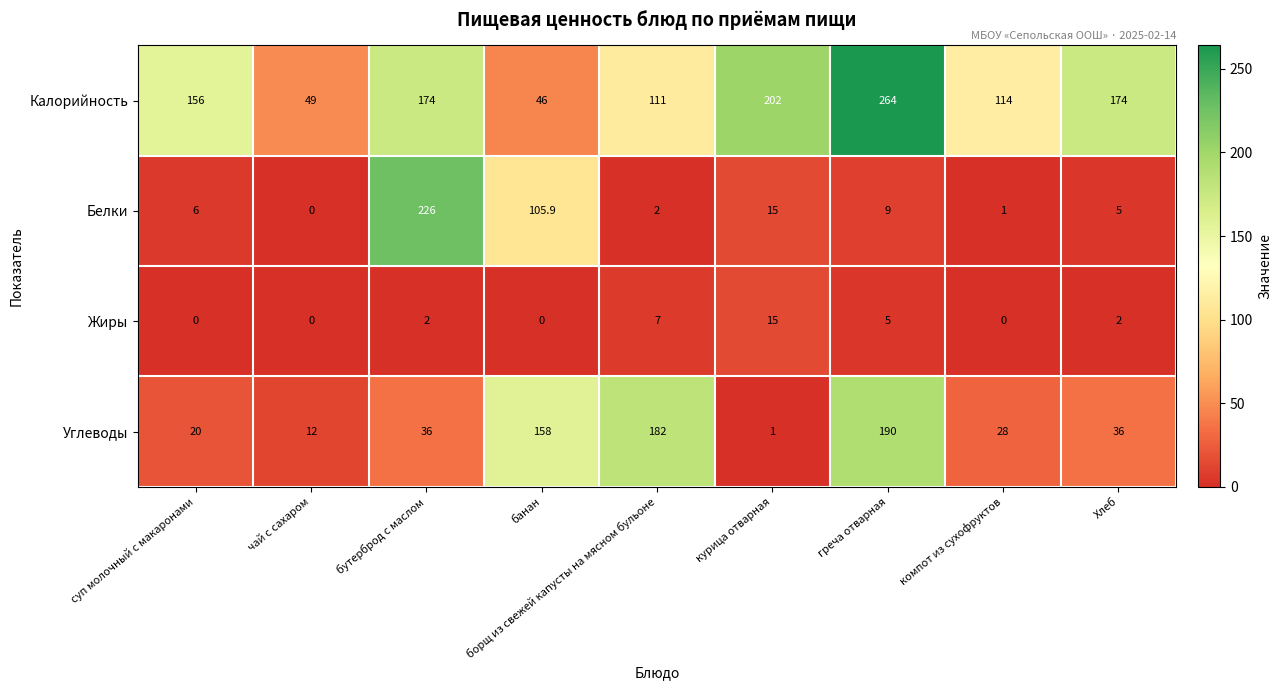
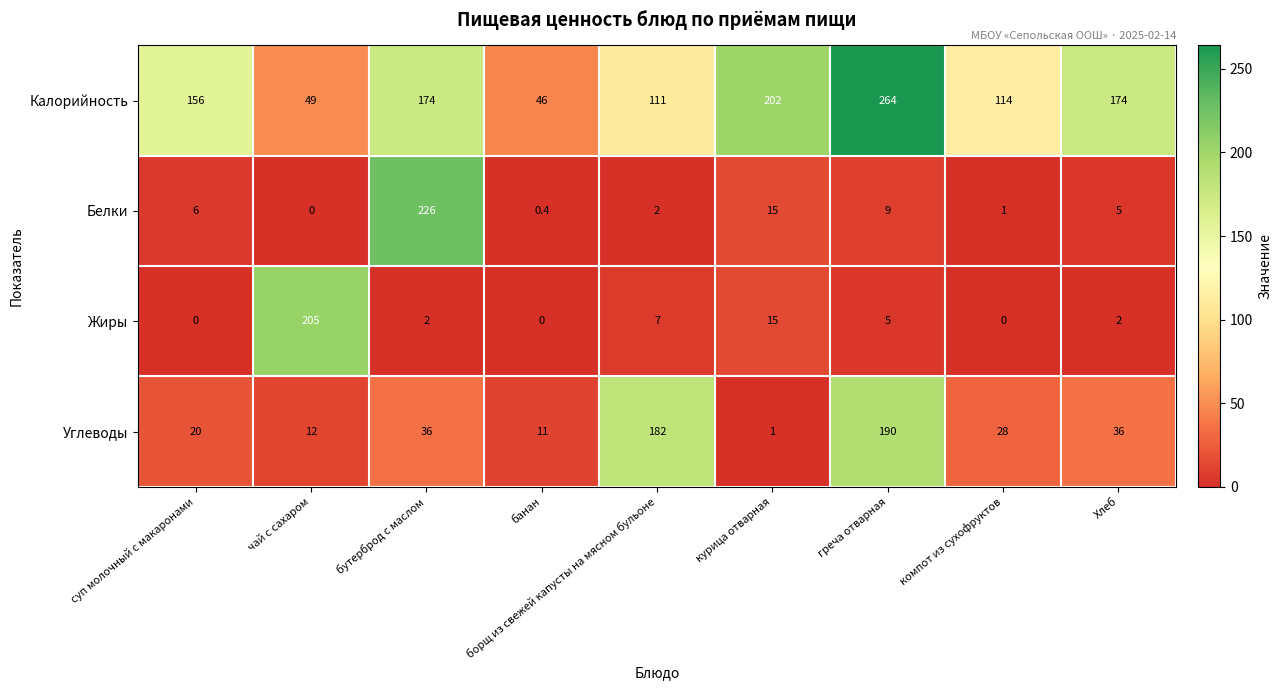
  {
    "Калорийность": {
      "суп молочный с макаронами": 156,
      "чай с сахаром": 49,
      "бутерброд с маслом": 174,
      "банан": 46,
      "борщ из свежей капусты на мясном бульоне": 111,
      "курица отварная": 202,
      "греча отварная": 264,
      "компот из сухофруктов": 114,
      "Хлеб": 174
    },
    "Белки": {
      "суп молочный с макаронами": 6,
      "чай с сахаром": 0,
      "бутерброд с маслом": 226,
-     "банан": 105.9,
+     "банан": 0.4,
      "борщ из свежей капусты на мясном бульоне": 2,
      "курица отварная": 15,
      "греча отварная": 9,
      "компот из сухофруктов": 1,
      "Хлеб": 5
    },
    "Жиры": {
      "суп молочный с макаронами": 0,
-     "чай с сахаром": 0,
+     "чай с сахаром": 205,
      "бутерброд с маслом": 2,
      "банан": 0,
      "борщ из свежей капусты на мясном бульоне": 7,
      "курица отварная": 15,
      "греча отварная": 5,
      "компот из сухофруктов": 0,
      "Хлеб": 2
    },
    "Углеводы": {
      "суп молочный с макаронами": 20,
      "чай с сахаром": 12,
      "бутерброд с маслом": 36,
-     "банан": 158,
+     "банан": 11,
      "борщ из свежей капусты на мясном бульоне": 182,
      "курица отварная": 1,
      "греча отварная": 190,
      "компот из сухофруктов": 28,
      "Хлеб": 36
    }
  }
